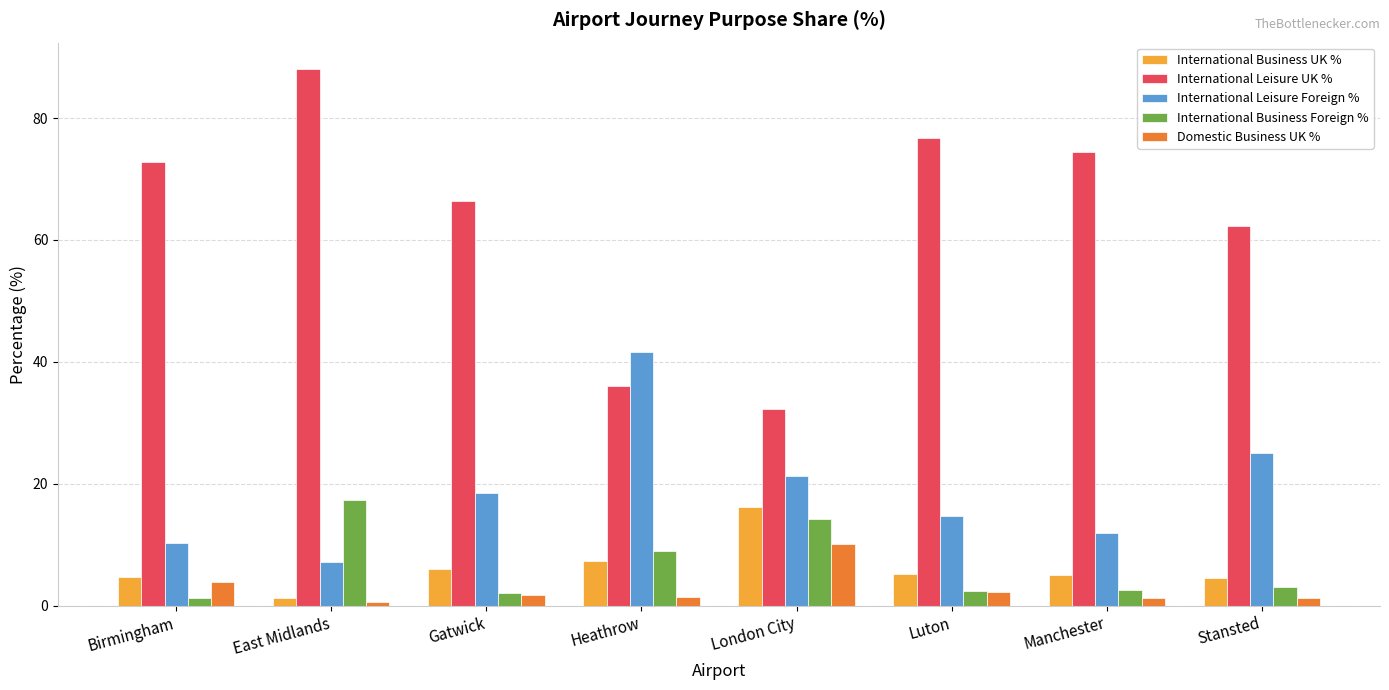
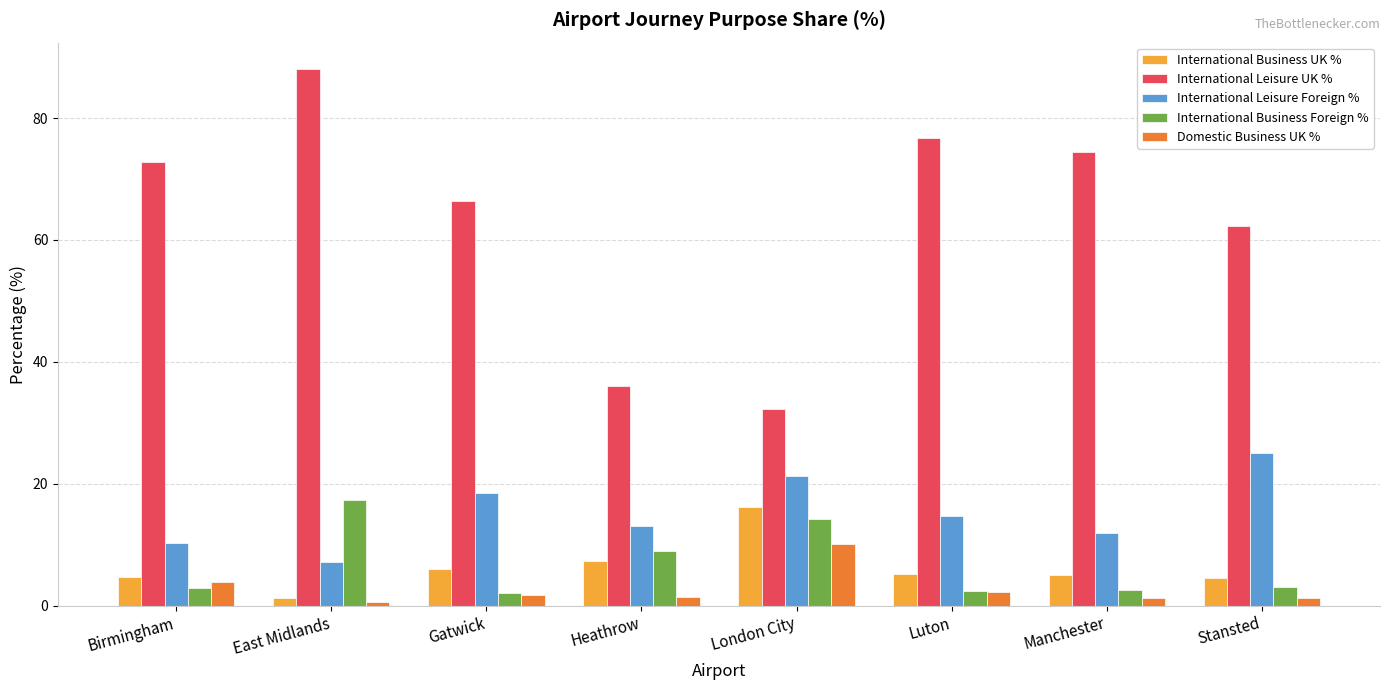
  {
    "International Leisure UK %": {
      "Birmingham": 73,
      "East Midlands": 88,
      "Gatwick": 66,
      "Heathrow": 36,
      "London City": 32,
      "Luton": 77,
      "Manchester": 74,
      "Stansted": 62
    },
    "International Leisure Foreign %": {
      "Birmingham": 10,
      "East Midlands": 7,
      "Gatwick": 18,
-     "Heathrow": 42,
+     "Heathrow": 13,
      "London City": 21,
      "Luton": 15,
      "Manchester": 12,
      "Stansted": 25
    },
    "International Business Foreign %": {
-     "Birmingham": 1,
+     "Birmingham": 3,
      "East Midlands": 17,
      "Gatwick": 2,
      "Heathrow": 9,
      "London City": 14,
      "Luton": 2,
      "Manchester": 3,
      "Stansted": 3
    }
  }
